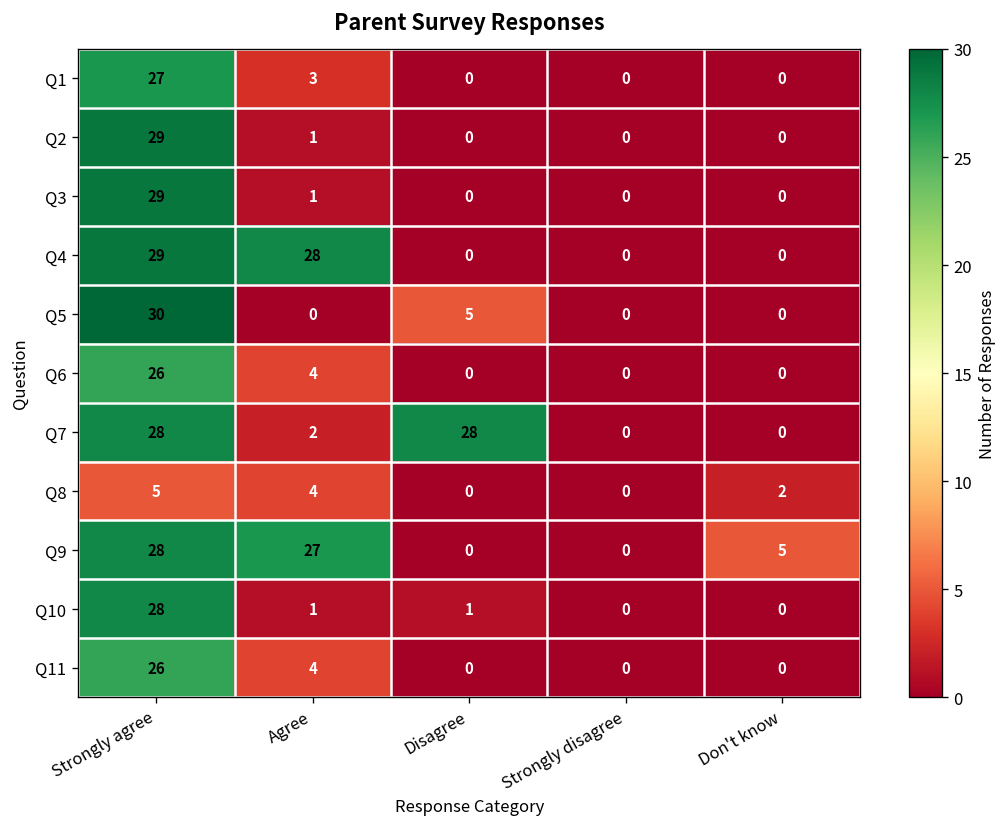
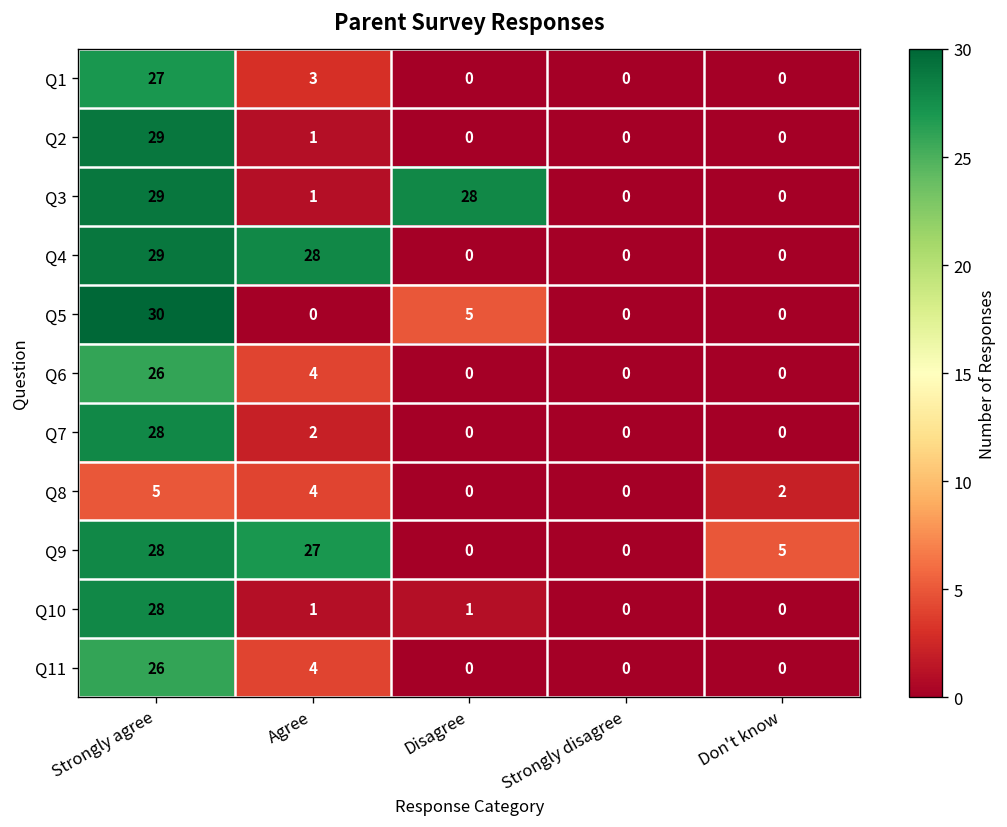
  {
    "Q1": {
      "Strongly agree": 27,
      "Agree": 3,
      "Disagree": 0,
      "Strongly disagree": 0,
      "Don't know": 0
    },
    "Q2": {
      "Strongly agree": 29,
      "Agree": 1,
      "Disagree": 0,
      "Strongly disagree": 0,
      "Don't know": 0
    },
    "Q3": {
      "Strongly agree": 29,
      "Agree": 1,
-     "Disagree": 0,
+     "Disagree": 28,
      "Strongly disagree": 0,
      "Don't know": 0
    },
    "Q4": {
      "Strongly agree": 29,
      "Agree": 28,
      "Disagree": 0,
      "Strongly disagree": 0,
      "Don't know": 0
    },
    "Q5": {
      "Strongly agree": 30,
      "Agree": 0,
      "Disagree": 5,
      "Strongly disagree": 0,
      "Don't know": 0
    },
    "Q6": {
      "Strongly agree": 26,
      "Agree": 4,
      "Disagree": 0,
      "Strongly disagree": 0,
      "Don't know": 0
    },
    "Q7": {
      "Strongly agree": 28,
      "Agree": 2,
-     "Disagree": 28,
+     "Disagree": 0,
      "Strongly disagree": 0,
      "Don't know": 0
    },
    "Q8": {
      "Strongly agree": 5,
      "Agree": 4,
      "Disagree": 0,
      "Strongly disagree": 0,
      "Don't know": 2
    },
    "Q9": {
      "Strongly agree": 28,
      "Agree": 27,
      "Disagree": 0,
      "Strongly disagree": 0,
      "Don't know": 5
    },
    "Q10": {
      "Strongly agree": 28,
      "Agree": 1,
      "Disagree": 1,
      "Strongly disagree": 0,
      "Don't know": 0
    },
    "Q11": {
      "Strongly agree": 26,
      "Agree": 4,
      "Disagree": 0,
      "Strongly disagree": 0,
      "Don't know": 0
    }
  }
